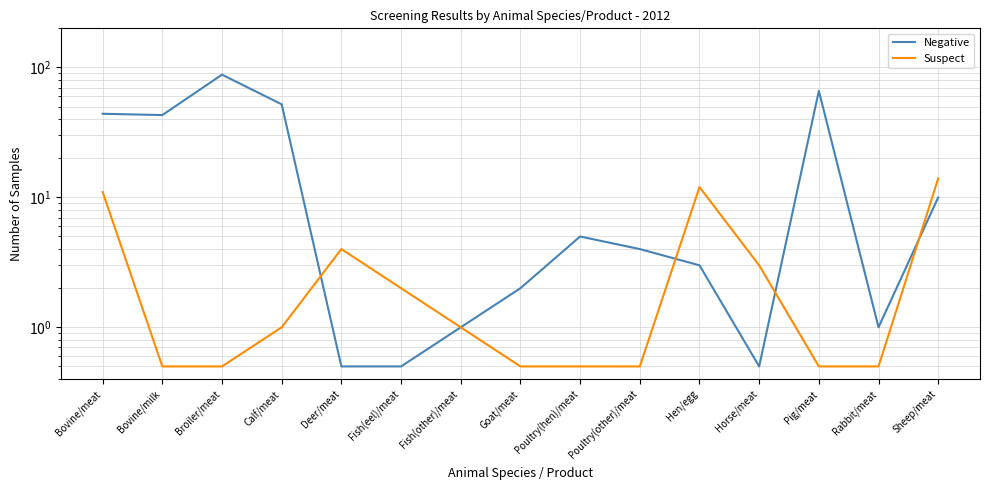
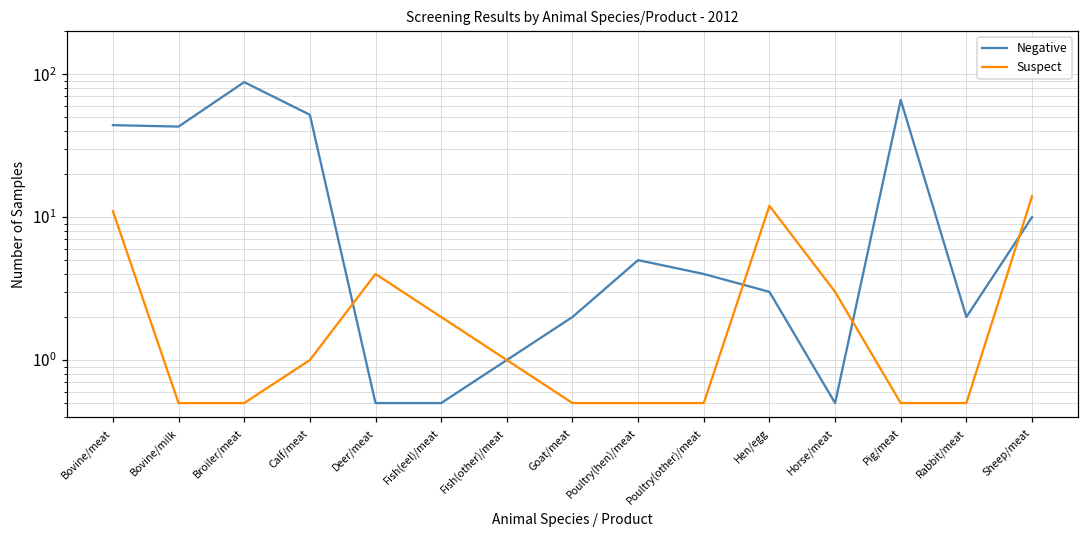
  {
    "Negative": {
      "Bovine/meat": 44,
      "Bovine/milk": 43,
      "Broiler/meat": 90,
      "Calf/meat": 52,
      "Deer/meat": 0.50,
      "Fish(eel)/meat": 0.50,
      "Goat/meat": 2,
      "Poultry(hen)/meat": 5,
      "Poultry(other)/meat": 4,
      "Hen/egg": 3,
      "Horse/meat": 0.50,
      "Pig/meat": 70,
-     "Rabbit/meat": 1,
+     "Rabbit/meat": 2,
      "Sheep/meat": 10
    },
    "Suspect": {
      "Bovine/meat": 11,
      "Bovine/milk": 0.50,
      "Broiler/meat": 0.50,
      "Calf/meat": 1,
      "Deer/meat": 4,
      "Fish(eel)/meat": 2,
      "Goat/meat": 0.50,
      "Poultry(hen)/meat": 0.50,
      "Poultry(other)/meat": 0.50,
      "Hen/egg": 12,
      "Horse/meat": 3,
      "Pig/meat": 0.50,
      "Rabbit/meat": 0.50,
      "Sheep/meat": 14
    }
  }
